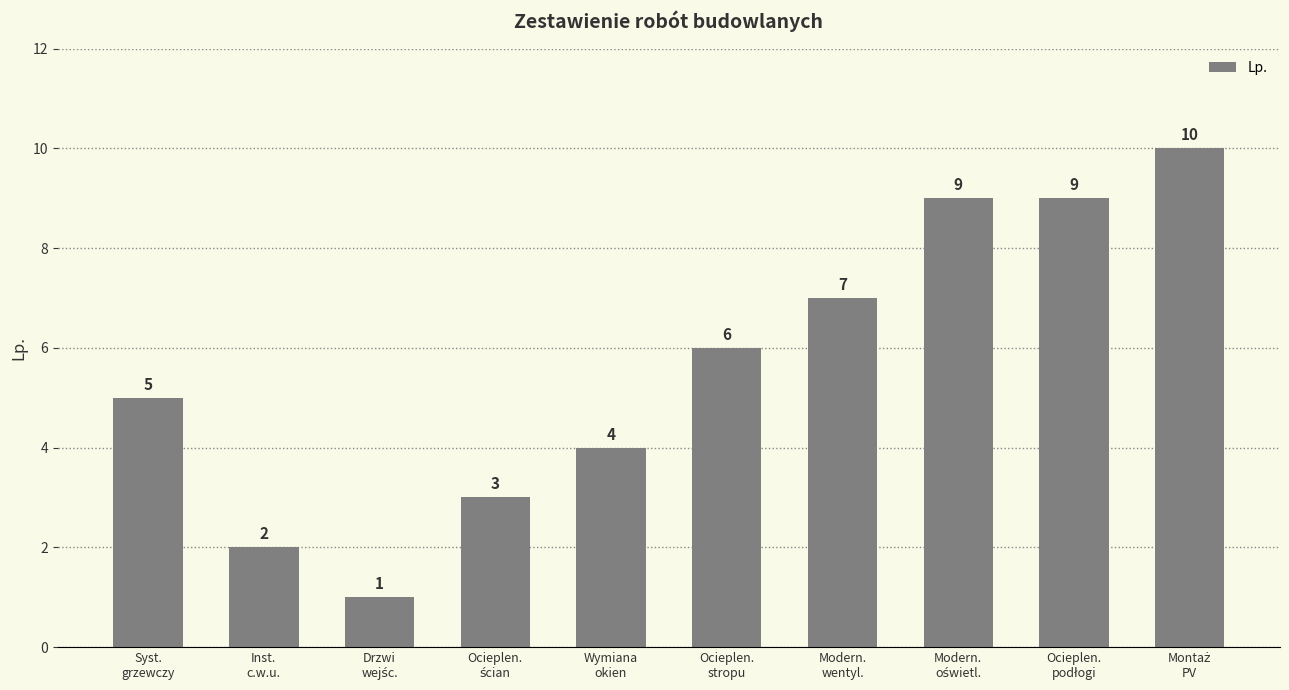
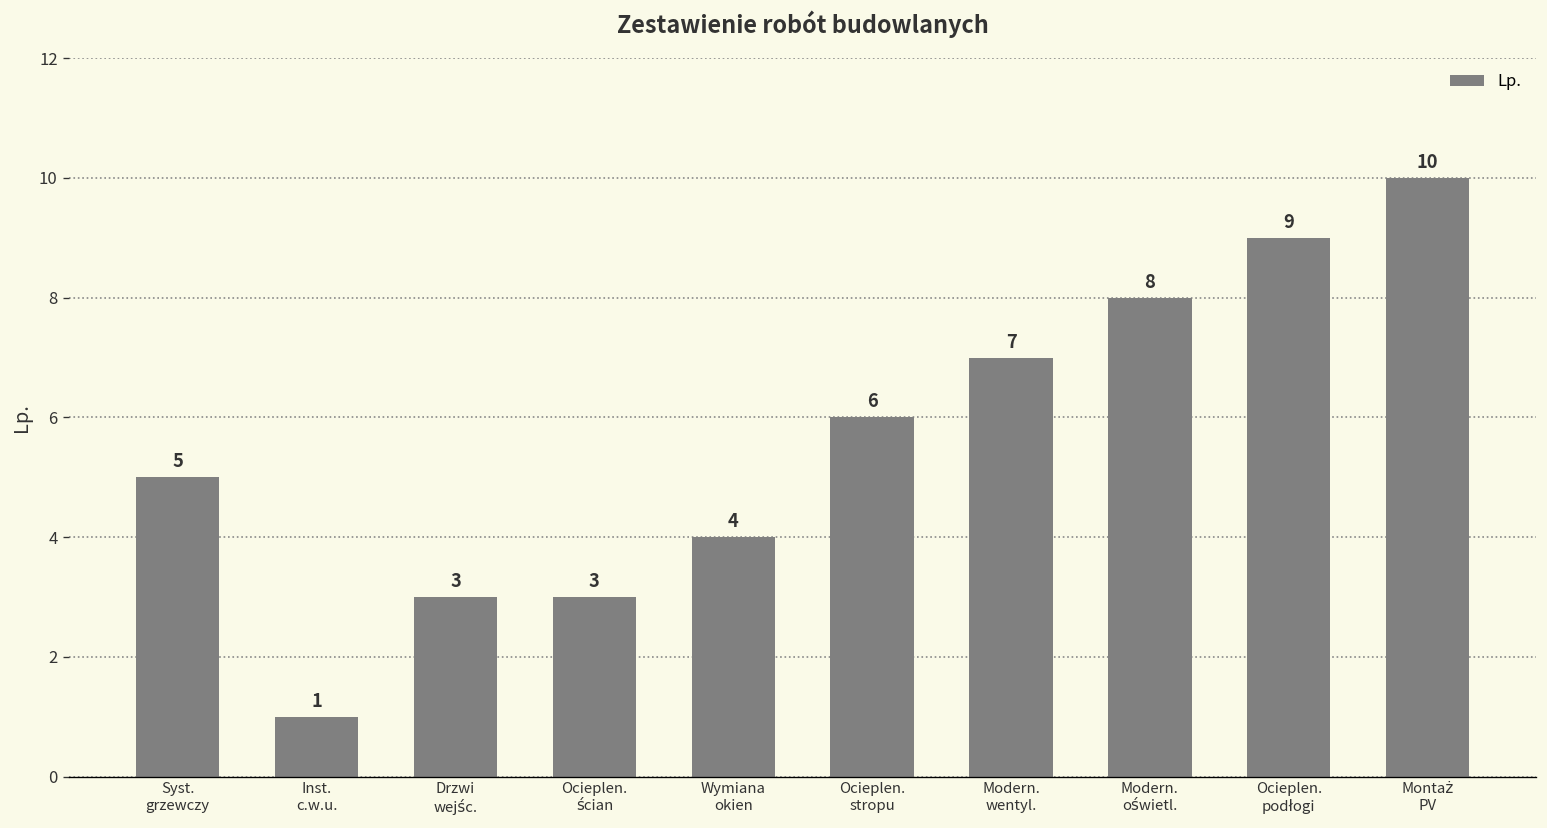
  {
    "Syst. grzewczy": 5,
-   "Inst. c.w.u.": 2,
-   "Drzwi wejśc.": 1,
+   "Inst. c.w.u.": 1,
+   "Drzwi wejśc.": 3,
    "Ocieplen. ścian": 3,
    "Wymiana okien": 4,
    "Ocieplen. stropu": 6,
    "Modern. wentyl.": 7,
-   "Modern. oświetl.": 9,
+   "Modern. oświetl.": 8,
    "Ocieplen. podłogi": 9,
    "Montaż PV": 10
  }
